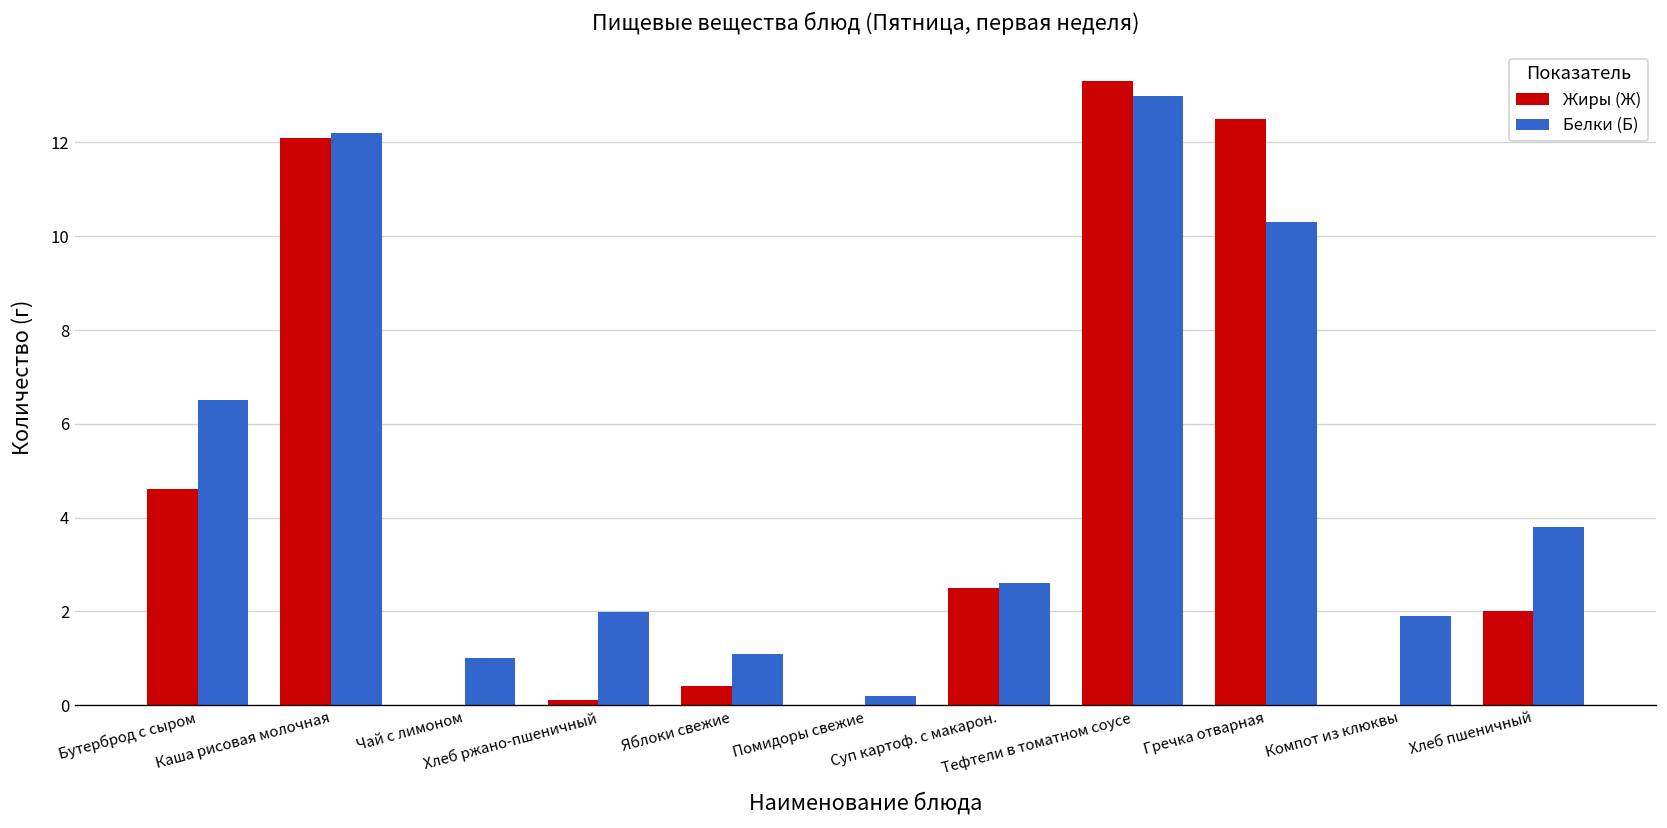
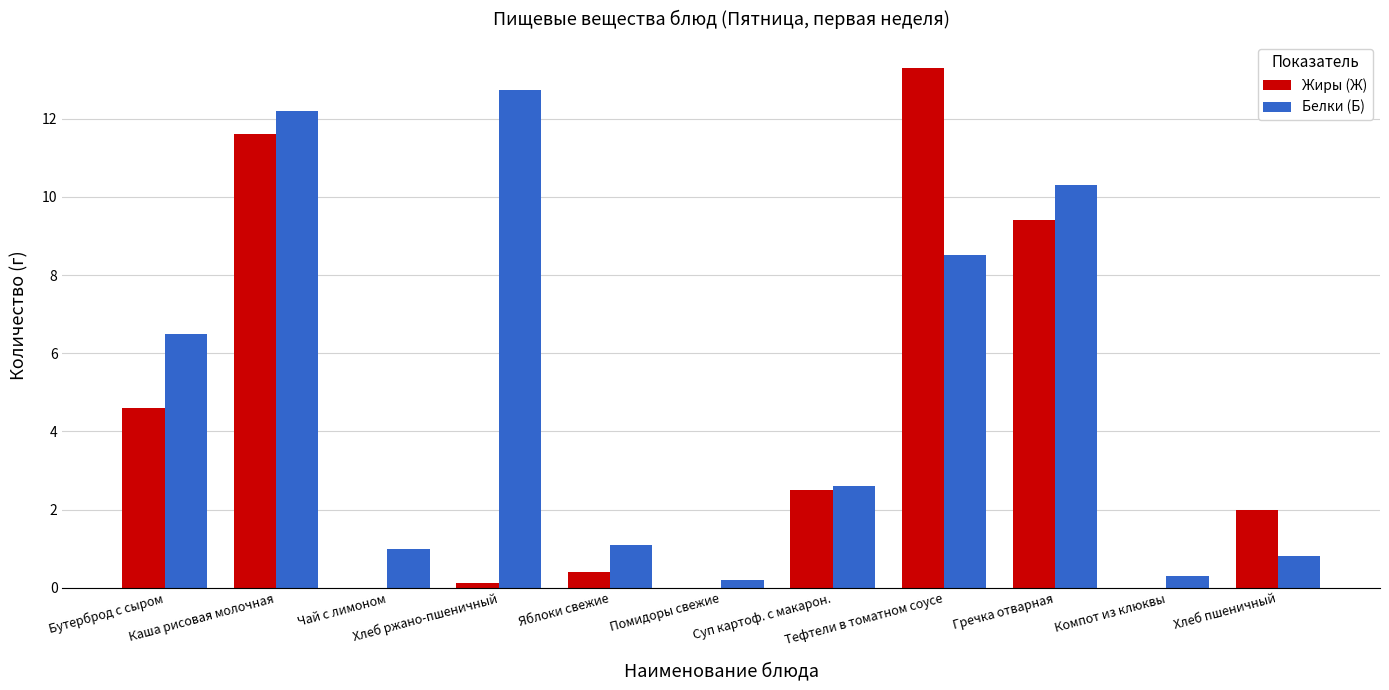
  {
    "Жиры (Ж)": {
      "Бутерброд с сыром": 4.6,
-     "Каша рисовая молочная": 12.1,
+     "Каша рисовая молочная": 11.6,
      "Чай с лимоном": 0.0,
      "Хлеб ржано-пшеничный": 0.1,
      "Яблоки свежие": 0.4,
      "Помидоры свежие": 0.0,
      "Суп картоф. с макарон.": 2.5,
      "Тефтели в томатном соусе": 13.3,
-     "Гречка отварная": 12.5,
+     "Гречка отварная": 9.4,
      "Компот из клюквы": 0.0,
      "Хлеб пшеничный": 2.0
    },
    "Белки (Б)": {
      "Бутерброд с сыром": 6.5,
      "Каша рисовая молочная": 12.2,
      "Чай с лимоном": 1.0,
-     "Хлеб ржано-пшеничный": 2.0,
+     "Хлеб ржано-пшеничный": 12.7,
      "Яблоки свежие": 1.1,
      "Помидоры свежие": 0.2,
      "Суп картоф. с макарон.": 2.6,
-     "Тефтели в томатном соусе": 13.0,
+     "Тефтели в томатном соусе": 8.5,
      "Гречка отварная": 10.3,
-     "Компот из клюквы": 1.9,
-     "Хлеб пшеничный": 3.8
+     "Компот из клюквы": 0.3,
+     "Хлеб пшеничный": 0.8
    }
  }
